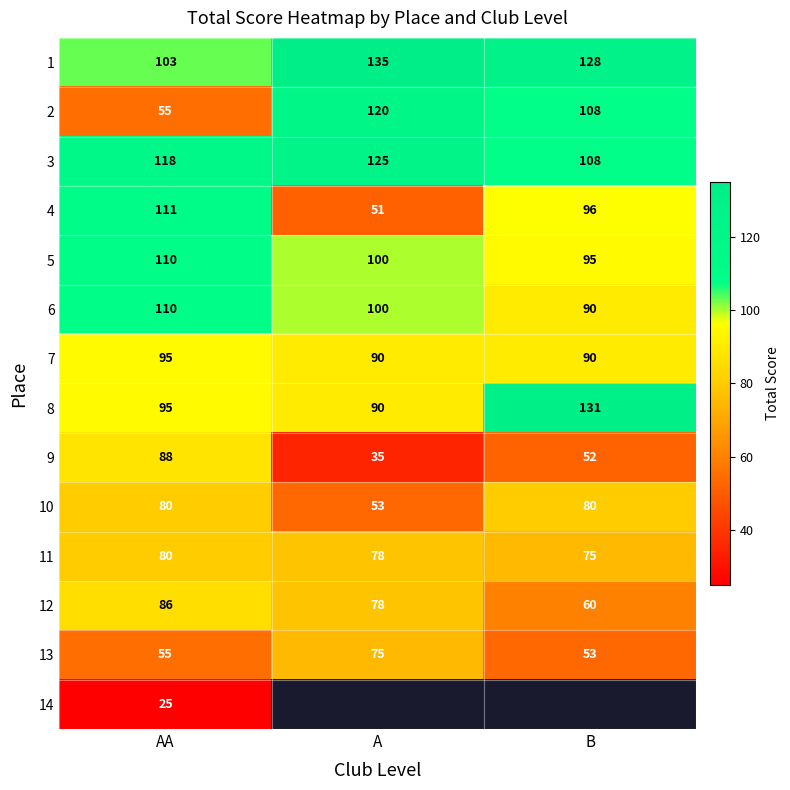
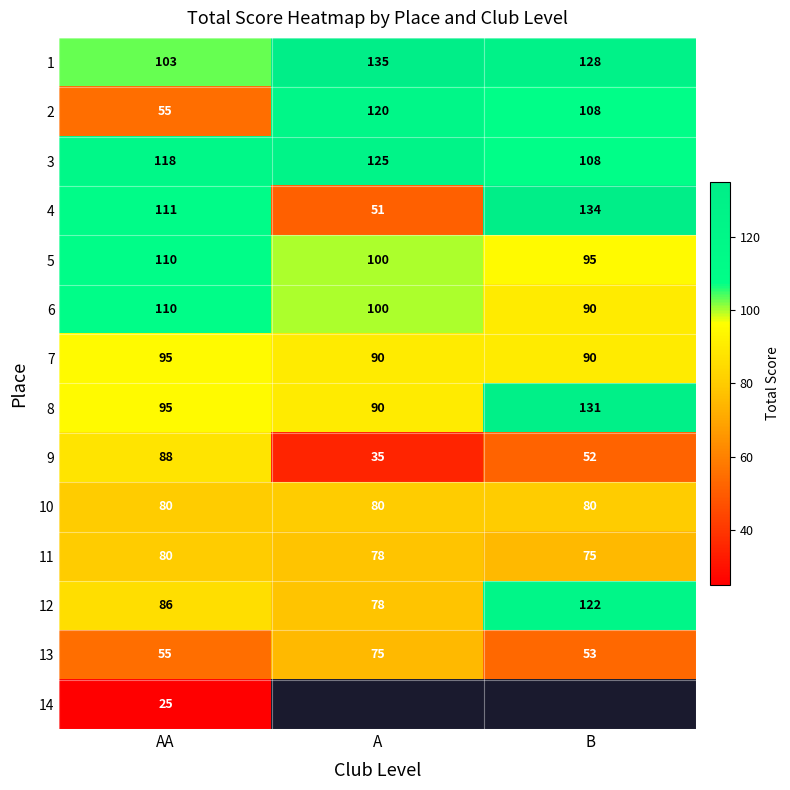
  {
    "1": {
      "AA": 103,
      "A": 135,
      "B": 128
    },
    "2": {
      "AA": 55,
      "A": 120,
      "B": 108
    },
    "3": {
      "AA": 118,
      "A": 125,
      "B": 108
    },
    "4": {
      "AA": 111,
      "A": 51,
-     "B": 96
+     "B": 134
    },
    "5": {
      "AA": 110,
      "A": 100,
      "B": 95
    },
    "6": {
      "AA": 110,
      "A": 100,
      "B": 90
    },
    "7": {
      "AA": 95,
      "A": 90,
      "B": 90
    },
    "8": {
      "AA": 95,
      "A": 90,
      "B": 131
    },
    "9": {
      "AA": 88,
      "A": 35,
      "B": 52
    },
    "10": {
      "AA": 80,
-     "A": 53,
+     "A": 80,
      "B": 80
    },
    "11": {
      "AA": 80,
      "A": 78,
      "B": 75
    },
    "12": {
      "AA": 86,
      "A": 78,
-     "B": 60
+     "B": 122
    },
    "13": {
      "AA": 55,
      "A": 75,
      "B": 53
    },
    "14": {
      "AA": 25
    }
  }
